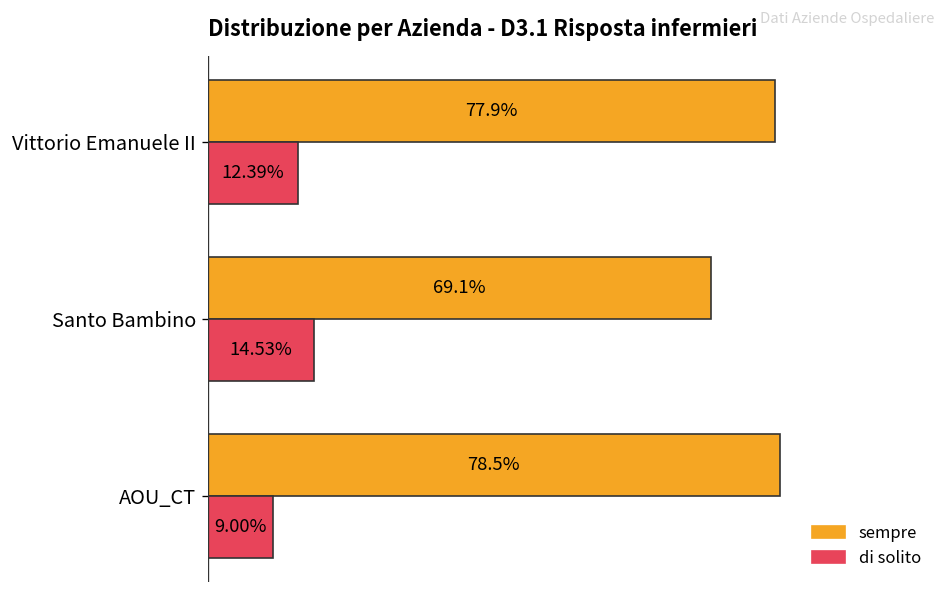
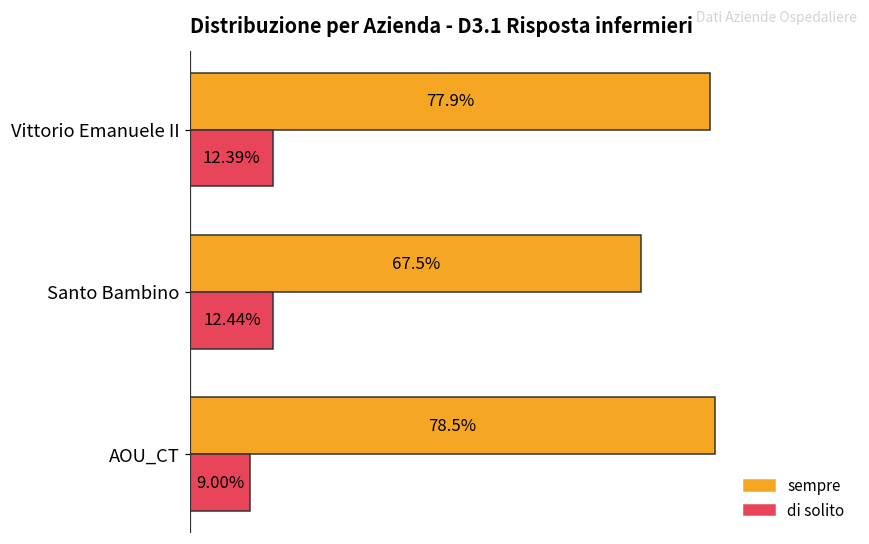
  {
    "sempre": {
      "Vittorio Emanuele II": "77.9%",
-     "Santo Bambino": "69.1%",
+     "Santo Bambino": "67.5%",
      "AOU_CT": "78.5%"
    },
    "di solito": {
      "Vittorio Emanuele II": "12.39%",
-     "Santo Bambino": "14.53%",
+     "Santo Bambino": "12.44%",
      "AOU_CT": "9.00%"
    }
  }
